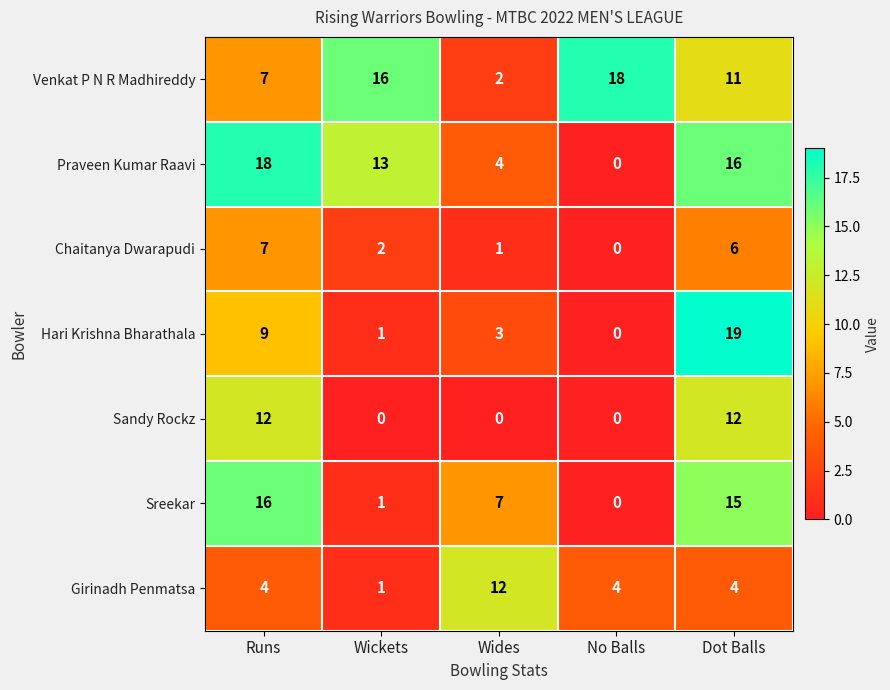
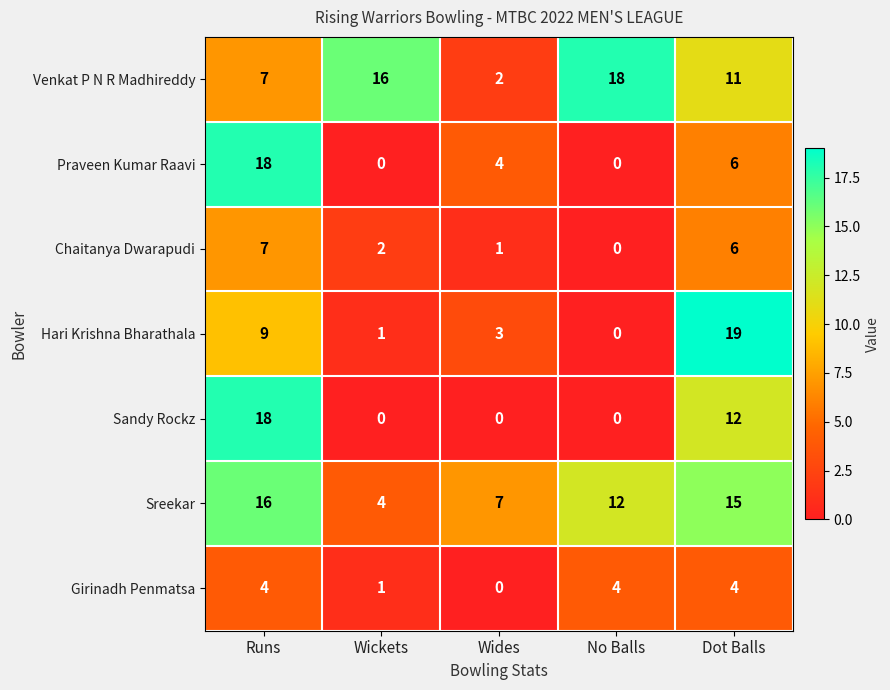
  {
    "Venkat P N R Madhireddy": {
      "Runs": 7,
      "Wickets": 16,
      "Wides": 2,
      "No Balls": 18,
      "Dot Balls": 11
    },
    "Praveen Kumar Raavi": {
      "Runs": 18,
-     "Wickets": 13,
+     "Wickets": 0,
      "Wides": 4,
      "No Balls": 0,
-     "Dot Balls": 16
+     "Dot Balls": 6
    },
    "Chaitanya Dwarapudi": {
      "Runs": 7,
      "Wickets": 2,
      "Wides": 1,
      "No Balls": 0,
      "Dot Balls": 6
    },
    "Hari Krishna Bharathala": {
      "Runs": 9,
      "Wickets": 1,
      "Wides": 3,
      "No Balls": 0,
      "Dot Balls": 19
    },
    "Sandy Rockz": {
-     "Runs": 12,
+     "Runs": 18,
      "Wickets": 0,
      "Wides": 0,
      "No Balls": 0,
      "Dot Balls": 12
    },
    "Sreekar": {
      "Runs": 16,
-     "Wickets": 1,
+     "Wickets": 4,
      "Wides": 7,
-     "No Balls": 0,
+     "No Balls": 12,
      "Dot Balls": 15
    },
    "Girinadh Penmatsa": {
      "Runs": 4,
      "Wickets": 1,
-     "Wides": 12,
+     "Wides": 0,
      "No Balls": 4,
      "Dot Balls": 4
    }
  }
